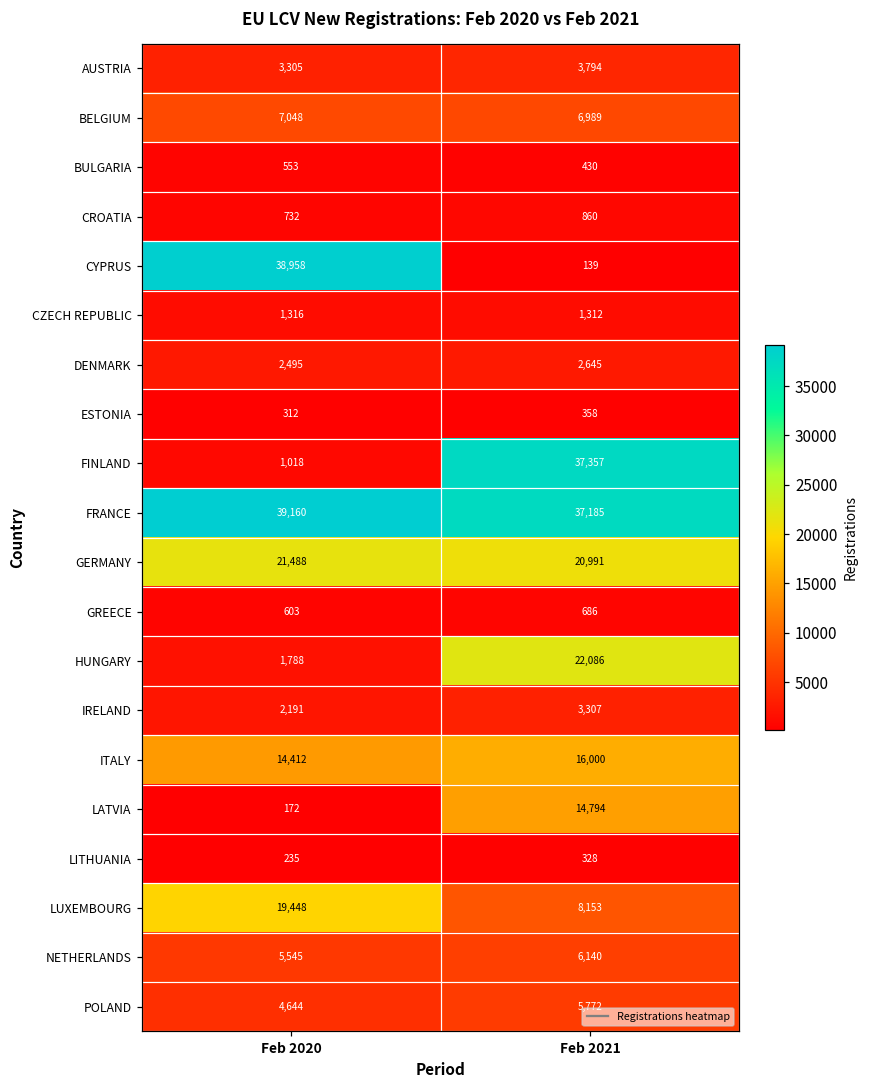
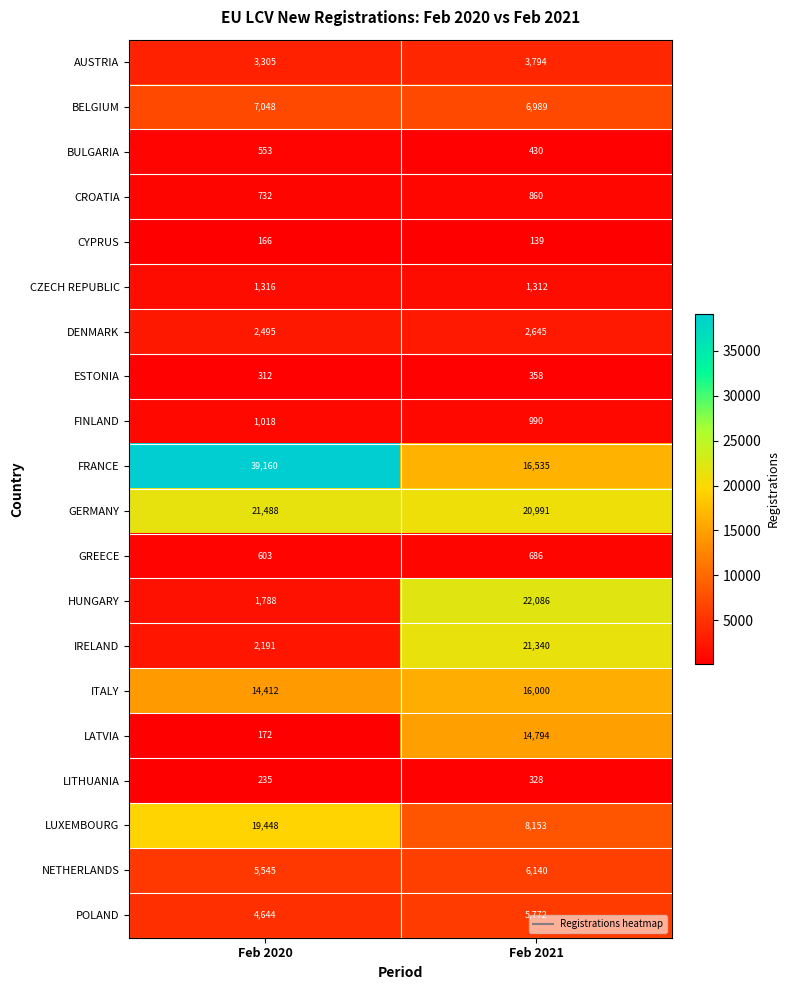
  {
    "AUSTRIA": {
      "Feb 2020": "3,305",
      "Feb 2021": "3,794"
    },
    "BELGIUM": {
      "Feb 2020": "7,048",
      "Feb 2021": "6,989"
    },
    "BULGARIA": {
      "Feb 2020": "553",
      "Feb 2021": "430"
    },
    "CROATIA": {
      "Feb 2020": "732",
      "Feb 2021": "860"
    },
    "CYPRUS": {
-     "Feb 2020": "38,958",
+     "Feb 2020": "166",
      "Feb 2021": "139"
    },
    "CZECH REPUBLIC": {
      "Feb 2020": "1,316",
      "Feb 2021": "1,312"
    },
    "DENMARK": {
      "Feb 2020": "2,495",
      "Feb 2021": "2,645"
    },
    "ESTONIA": {
      "Feb 2020": "312",
      "Feb 2021": "358"
    },
    "FINLAND": {
      "Feb 2020": "1,018",
-     "Feb 2021": "37,357"
+     "Feb 2021": "990"
    },
    "FRANCE": {
      "Feb 2020": "39,160",
-     "Feb 2021": "37,185"
+     "Feb 2021": "16,535"
    },
    "GERMANY": {
      "Feb 2020": "21,488",
      "Feb 2021": "20,991"
    },
    "GREECE": {
      "Feb 2020": "603",
      "Feb 2021": "686"
    },
    "HUNGARY": {
      "Feb 2020": "1,788",
      "Feb 2021": "22,086"
    },
    "IRELAND": {
      "Feb 2020": "2,191",
-     "Feb 2021": "3,307"
+     "Feb 2021": "21,340"
    },
    "ITALY": {
      "Feb 2020": "14,412",
      "Feb 2021": "16,000"
    },
    "LATVIA": {
      "Feb 2020": "172",
      "Feb 2021": "14,794"
    },
    "LITHUANIA": {
      "Feb 2020": "235",
      "Feb 2021": "328"
    },
    "LUXEMBOURG": {
      "Feb 2020": "19,448",
      "Feb 2021": "8,153"
    },
    "NETHERLANDS": {
      "Feb 2020": "5,545",
      "Feb 2021": "6,140"
    },
    "POLAND": {
      "Feb 2020": "4,644"
    }
  }
